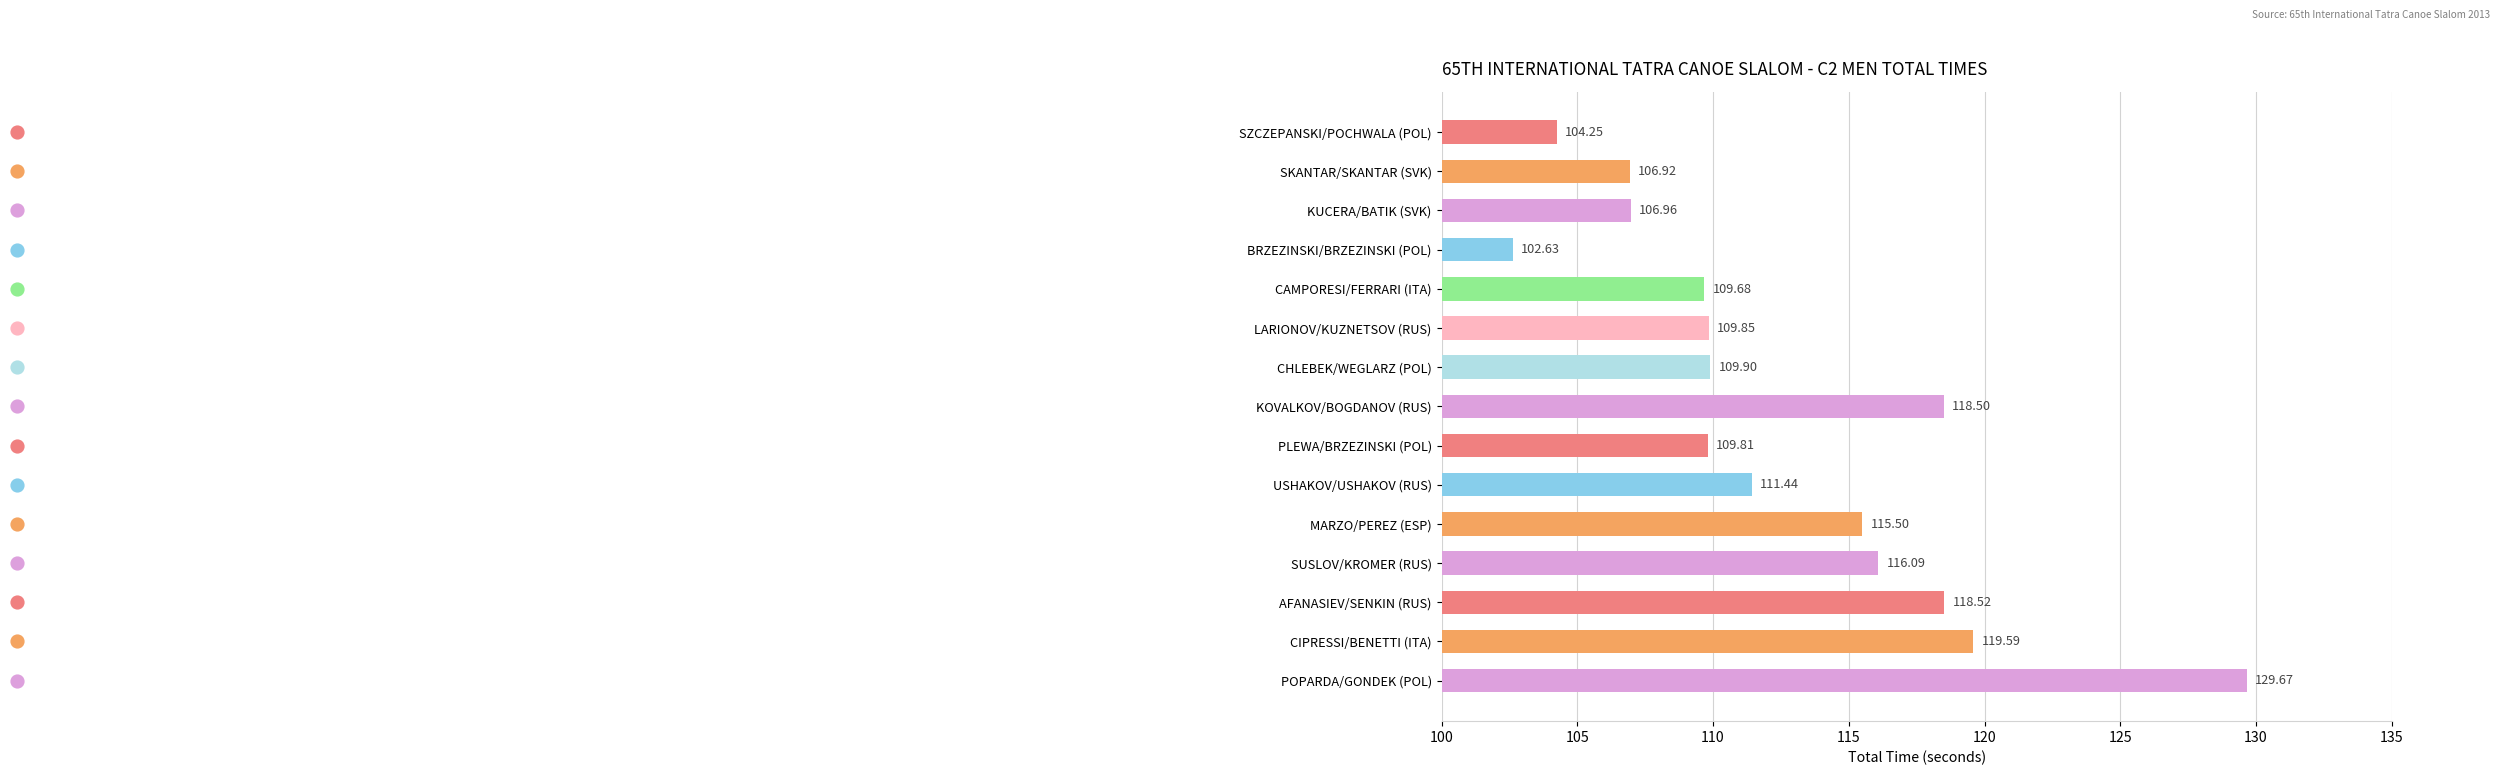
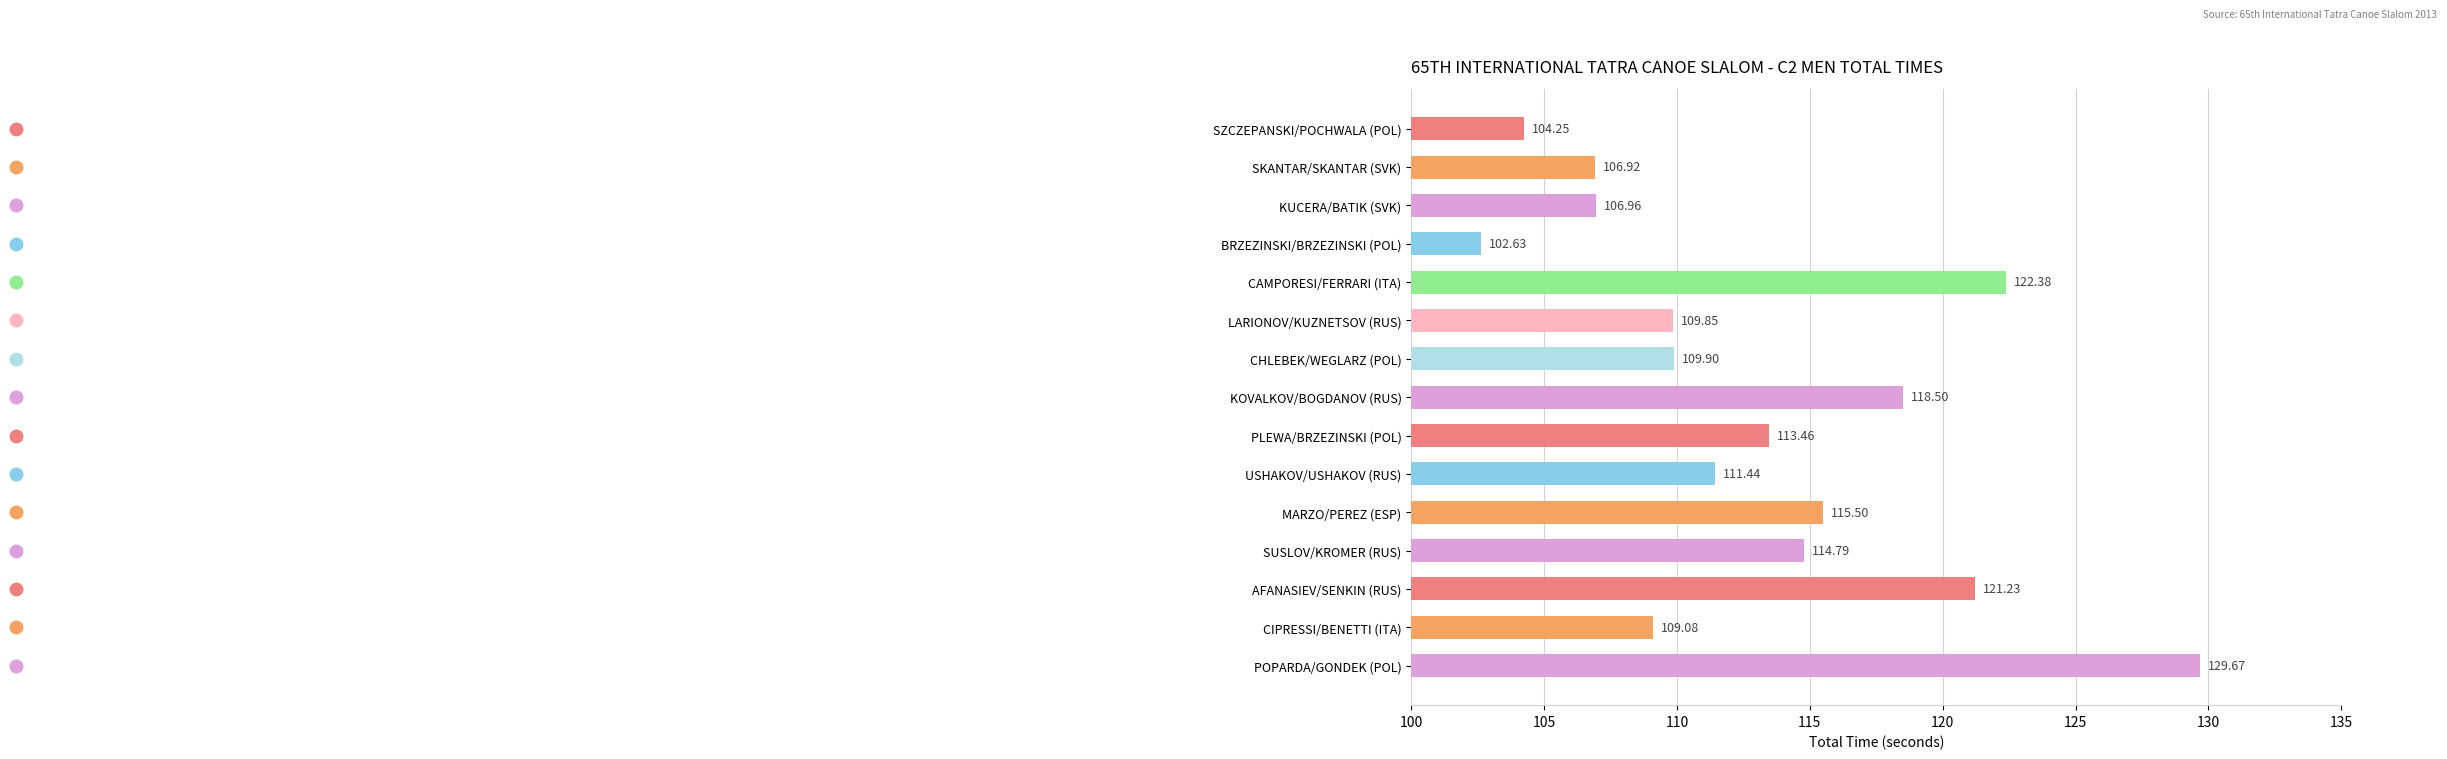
  {
    "SZCZEPANSKI/POCHWALA (POL)": 104.25,
    "SKANTAR/SKANTAR (SVK)": 106.92,
    "KUCERA/BATIK (SVK)": 106.96,
    "BRZEZINSKI/BRZEZINSKI (POL)": 102.63,
-   "CAMPORESI/FERRARI (ITA)": 109.68,
+   "CAMPORESI/FERRARI (ITA)": 122.38,
    "LARIONOV/KUZNETSOV (RUS)": 109.85,
    "CHLEBEK/WEGLARZ (POL)": 109.90,
    "KOVALKOV/BOGDANOV (RUS)": 118.50,
-   "PLEWA/BRZEZINSKI (POL)": 109.81,
+   "PLEWA/BRZEZINSKI (POL)": 113.46,
    "USHAKOV/USHAKOV (RUS)": 111.44,
    "MARZO/PEREZ (ESP)": 115.50,
-   "SUSLOV/KROMER (RUS)": 116.09,
-   "AFANASIEV/SENKIN (RUS)": 118.52,
-   "CIPRESSI/BENETTI (ITA)": 119.59,
+   "SUSLOV/KROMER (RUS)": 114.79,
+   "AFANASIEV/SENKIN (RUS)": 121.23,
+   "CIPRESSI/BENETTI (ITA)": 109.08,
    "POPARDA/GONDEK (POL)": 129.67
  }
